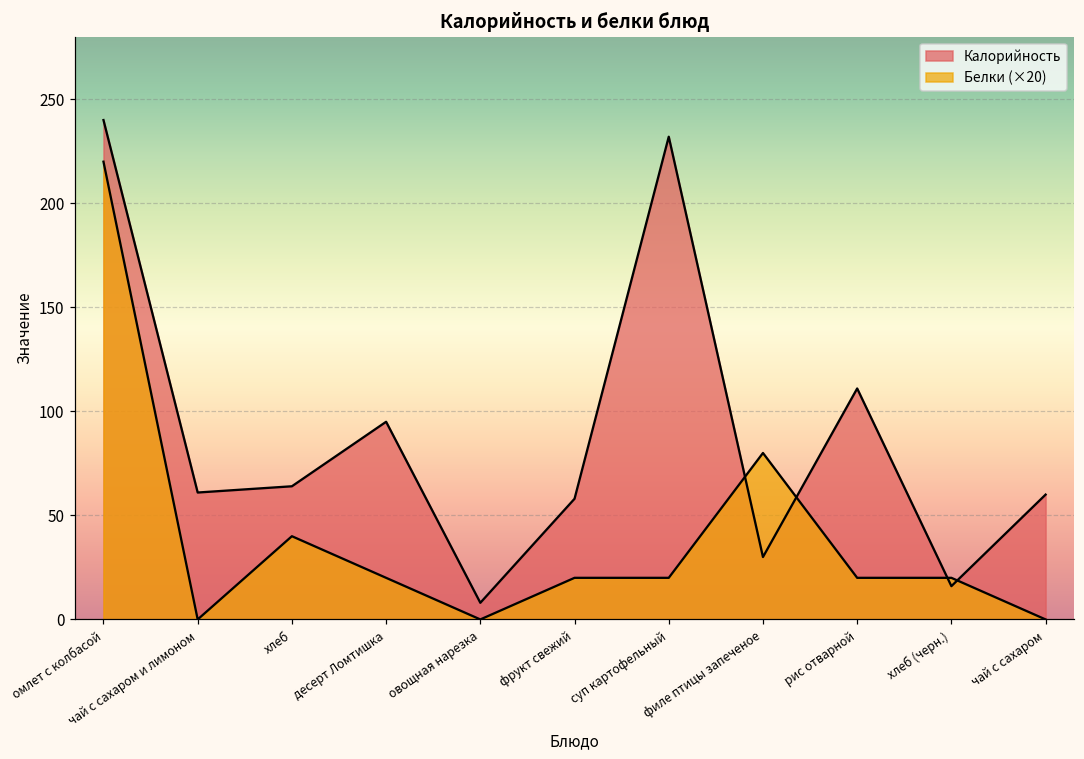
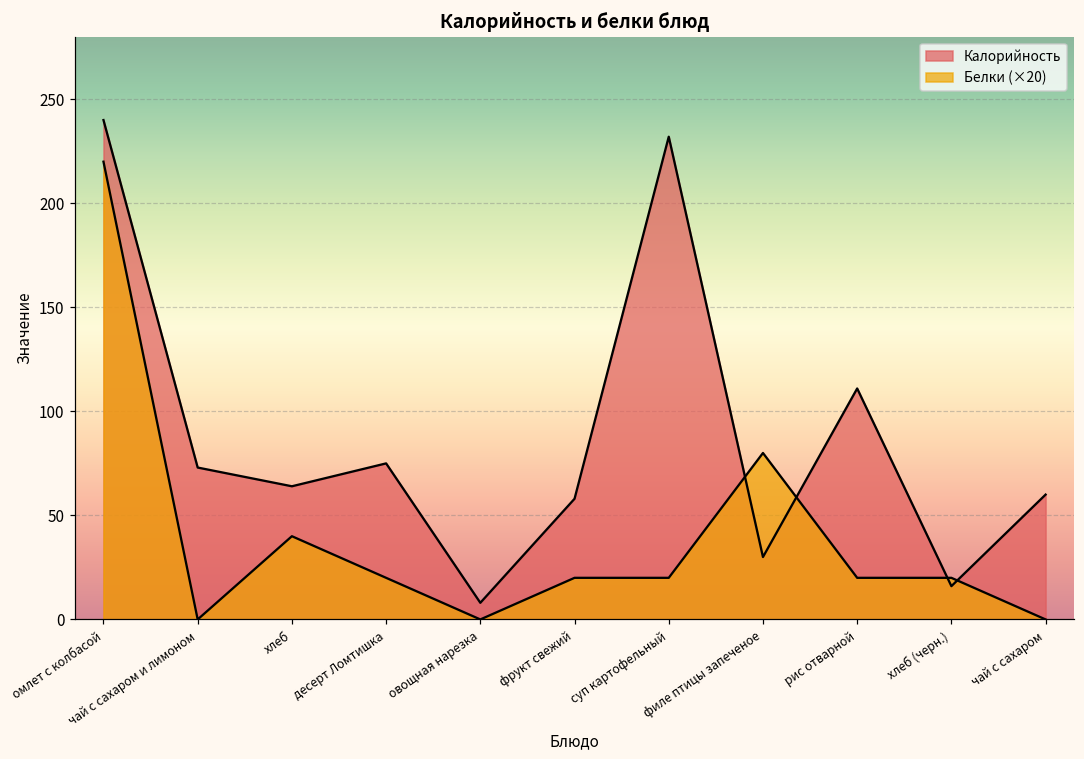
  {
    "Калорийность": {
      "омлет с колбасой": 240,
-     "чай с сахаром и лимоном": 61,
+     "чай с сахаром и лимоном": 73,
      "хлеб": 64,
-     "десерт Ломтишка": 95,
+     "десерт Ломтишка": 75,
      "овощная нарезка": 8,
      "фрукт свежий": 58,
      "суп картофельный": 232,
      "филе птицы запеченое": 30,
      "рис отварной": 111,
      "хлеб (черн.)": 16,
      "чай с сахаром": 60
    },
    "Белки (×20)": {
      "омлет с колбасой": 220,
      "чай с сахаром и лимоном": 0,
      "хлеб": 40,
      "десерт Ломтишка": 20,
      "овощная нарезка": 0,
      "фрукт свежий": 20,
      "суп картофельный": 20,
      "филе птицы запеченое": 80,
      "рис отварной": 20,
      "хлеб (черн.)": 20,
      "чай с сахаром": 0
    }
  }
